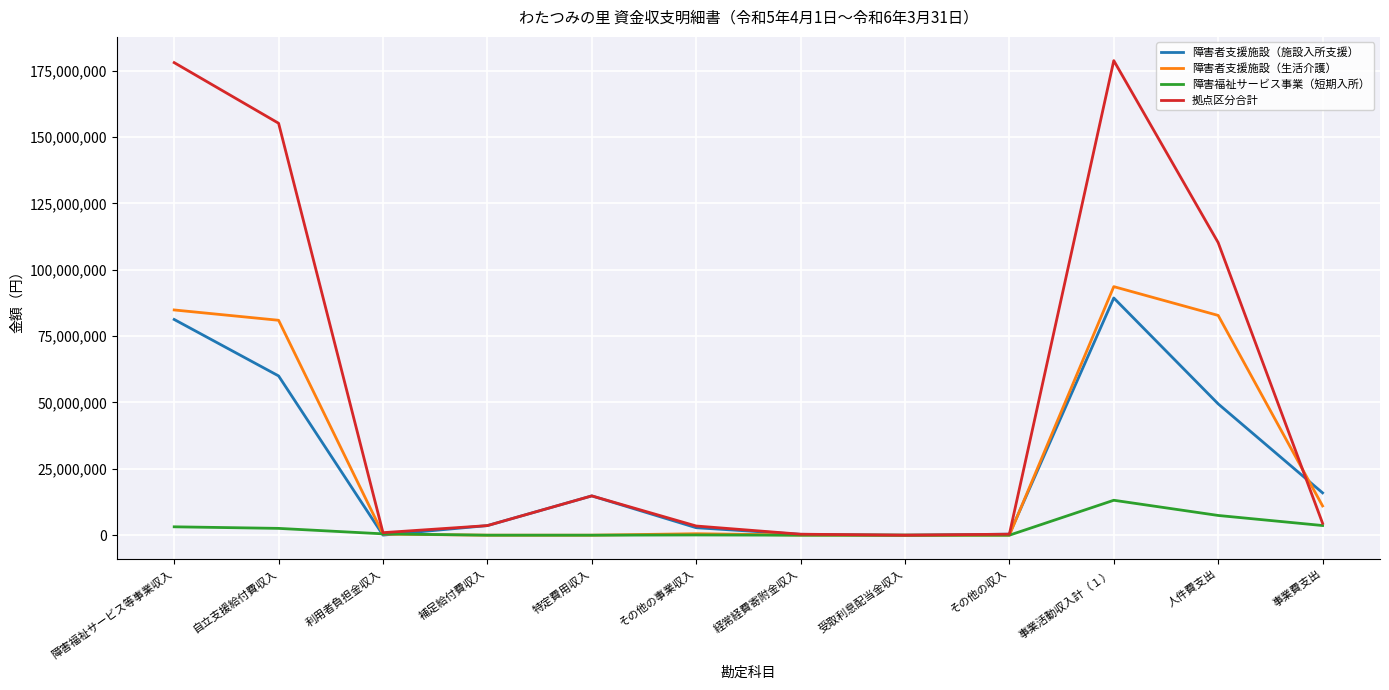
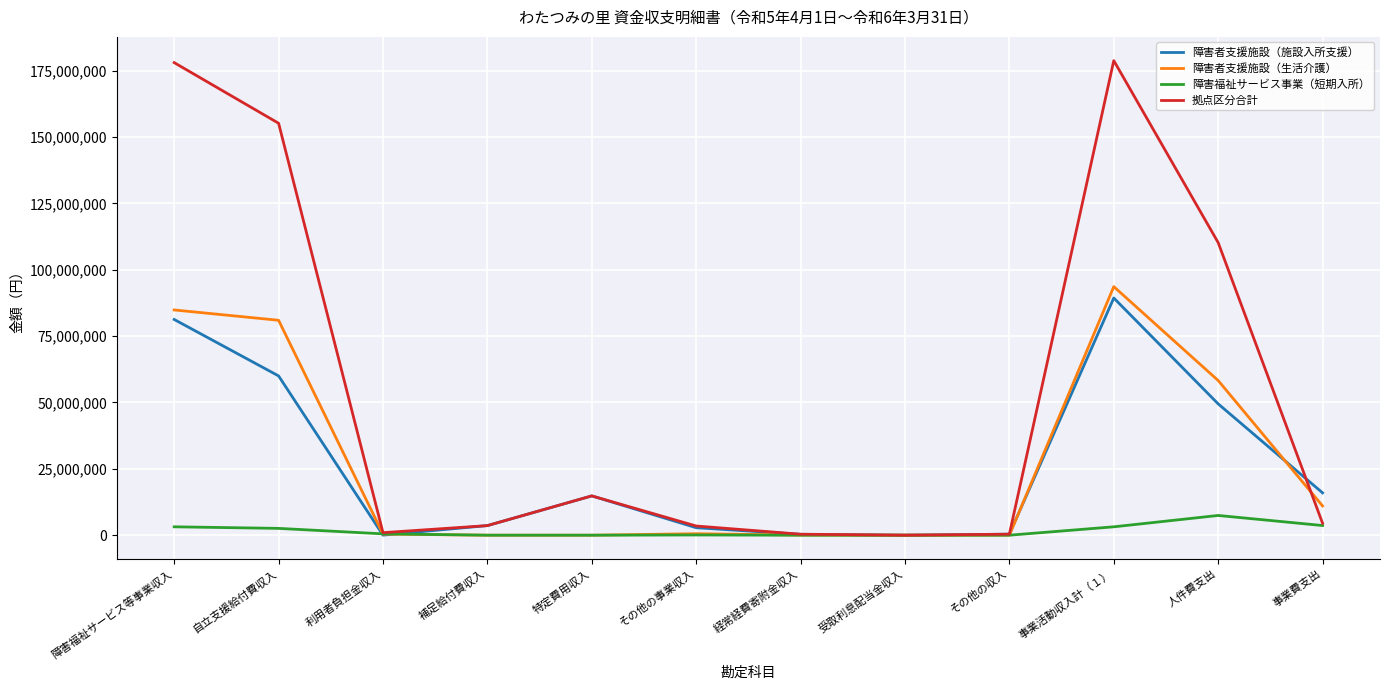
  {
    "障害者支援施設（施設入所支援）": {
      "障害福祉サービス等事業収入": "81,000,000",
      "自立支援給付費収入": "60,000,000",
      "事業活動収入計（１）": "89,000,000",
      "人件費支出": "49,000,000",
      "事業費支出": "16,000,000"
    },
    "障害者支援施設（生活介護）": {
      "障害福祉サービス等事業収入": "85,000,000",
      "自立支援給付費収入": "81,000,000",
      "事業活動収入計（１）": "94,000,000",
-     "人件費支出": "83,000,000",
+     "人件費支出": "58,000,000",
      "事業費支出": "11,000,000"
    },
    "障害福祉サービス事業（短期入所）": {
      "障害福祉サービス等事業収入": "3,000,000",
      "自立支援給付費収入": "3,000,000",
-     "事業活動収入計（１）": "13,000,000",
+     "事業活動収入計（１）": "3,000,000",
      "人件費支出": "7,000,000"
    },
    "拠点区分合計": {
      "障害福祉サービス等事業収入": "178,000,000",
      "自立支援給付費収入": "155,000,000",
      "事業活動収入計（１）": "179,000,000",
      "人件費支出": "110,000,000"
    }
  }
